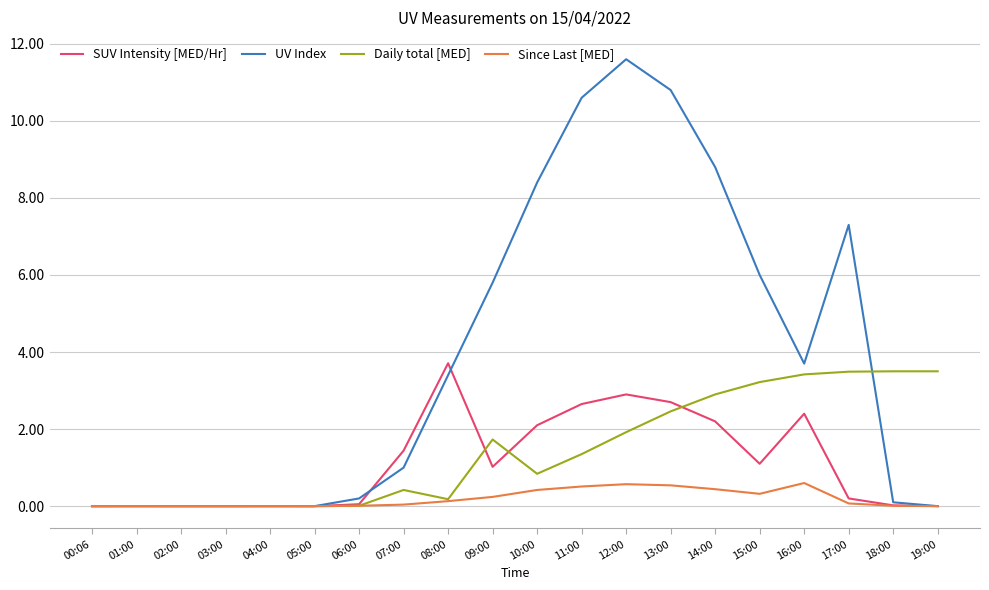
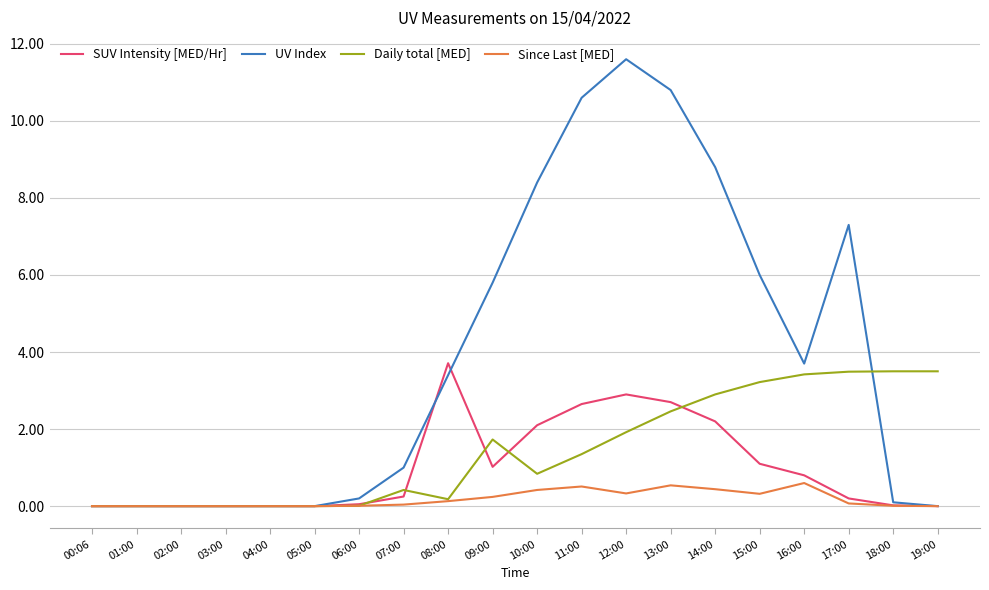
  {
    "SUV Intensity [MED/Hr]": {
-     "07:00": 1.4,
+     "07:00": 0.3,
      "08:00": 3.7,
      "09:00": 1.0,
      "10:00": 2.1,
      "11:00": 2.7,
      "12:00": 2.9,
      "13:00": 2.7,
      "14:00": 2.2,
      "15:00": 1.1,
-     "16:00": 2.4,
+     "16:00": 0.8,
      "17:00": 0.2
    },
    "UV Index": {
      "06:00": 0.2,
      "07:00": 1.0,
      "08:00": 3.4,
      "09:00": 5.8,
      "10:00": 8.4,
      "11:00": 10.6,
      "12:00": 11.6,
      "13:00": 10.8,
      "14:00": 8.8,
      "15:00": 6.0,
      "16:00": 3.7,
      "17:00": 7.3,
      "18:00": 0.1
    },
    "Daily total [MED]": {
      "07:00": 0.4,
      "09:00": 1.7,
      "10:00": 0.8,
      "11:00": 1.4,
      "12:00": 1.9,
      "13:00": 2.5,
      "14:00": 2.9,
      "15:00": 3.2,
      "16:00": 3.4,
      "17:00": 3.5,
      "18:00": 3.5,
      "19:00": 3.5
    },
    "Since Last [MED]": {
      "07:00": 0.0,
      "09:00": 0.2,
      "10:00": 0.4,
      "11:00": 0.5,
-     "12:00": 0.6,
+     "12:00": 0.3,
      "13:00": 0.5,
      "14:00": 0.4,
      "15:00": 0.3,
      "16:00": 0.6,
      "17:00": 0.1
    }
  }
